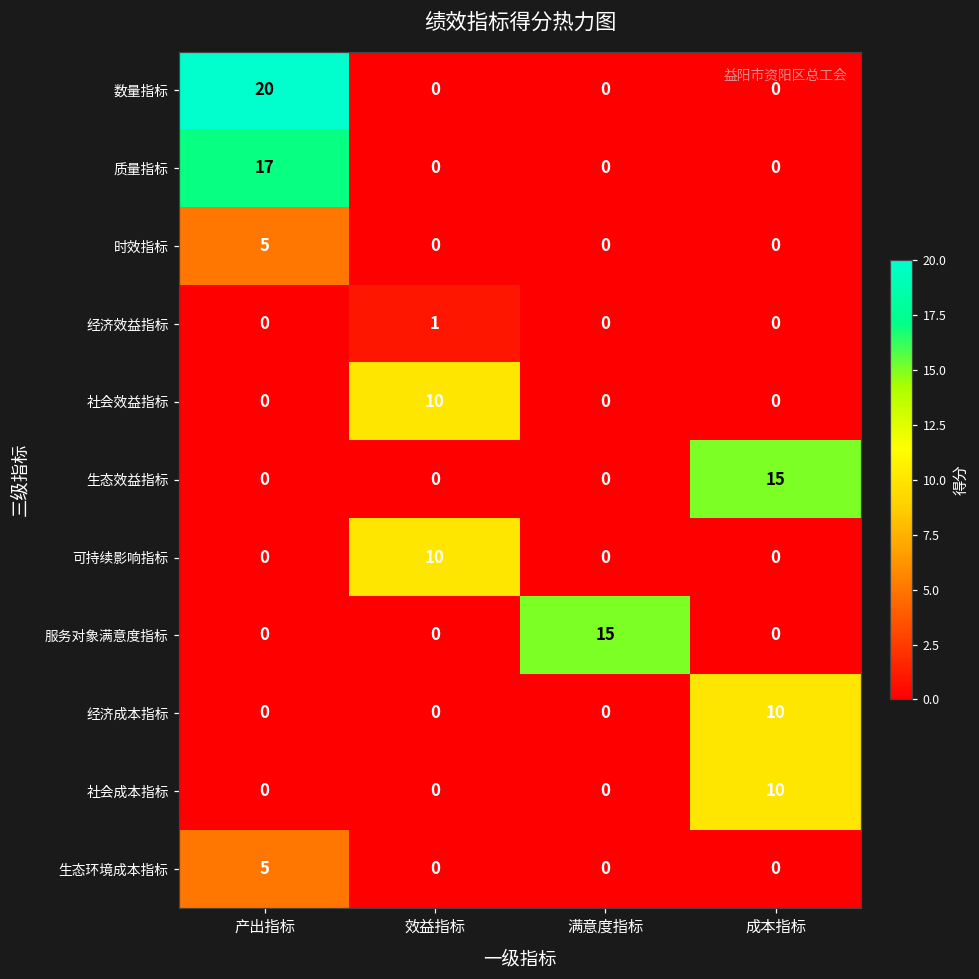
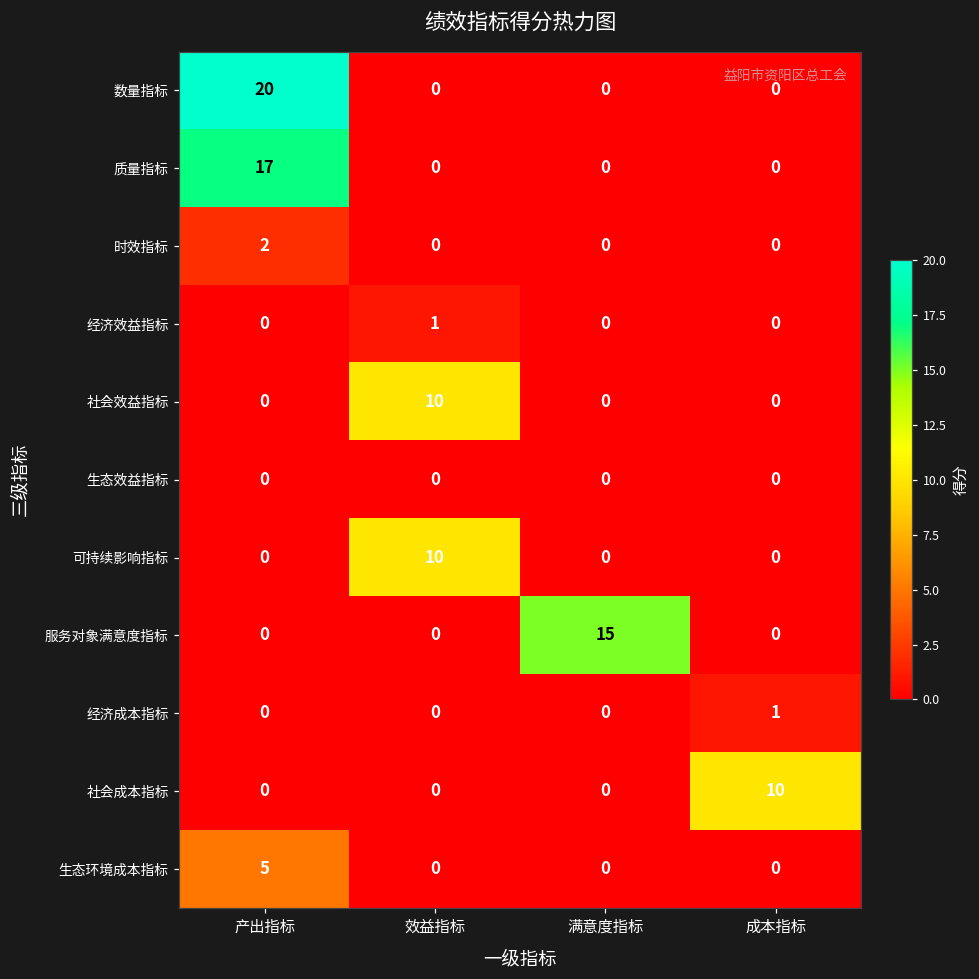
  {
    "数量指标": {
      "产出指标": 20,
      "效益指标": 0,
      "满意度指标": 0
    },
    "质量指标": {
      "产出指标": 17,
      "效益指标": 0,
      "满意度指标": 0,
      "成本指标": 0
    },
    "时效指标": {
-     "产出指标": 5,
+     "产出指标": 2,
      "效益指标": 0,
      "满意度指标": 0,
      "成本指标": 0
    },
    "经济效益指标": {
      "产出指标": 0,
      "效益指标": 1,
      "满意度指标": 0,
      "成本指标": 0
    },
    "社会效益指标": {
      "产出指标": 0,
      "效益指标": 10,
      "满意度指标": 0,
      "成本指标": 0
    },
    "生态效益指标": {
      "产出指标": 0,
      "效益指标": 0,
      "满意度指标": 0,
-     "成本指标": 15
+     "成本指标": 0
    },
    "可持续影响指标": {
      "产出指标": 0,
      "效益指标": 10,
      "满意度指标": 0,
      "成本指标": 0
    },
    "服务对象满意度指标": {
      "产出指标": 0,
      "效益指标": 0,
      "满意度指标": 15,
      "成本指标": 0
    },
    "经济成本指标": {
      "产出指标": 0,
      "效益指标": 0,
      "满意度指标": 0,
-     "成本指标": 10
+     "成本指标": 1
    },
    "社会成本指标": {
      "产出指标": 0,
      "效益指标": 0,
      "满意度指标": 0,
      "成本指标": 10
    },
    "生态环境成本指标": {
      "产出指标": 5,
      "效益指标": 0,
      "满意度指标": 0,
      "成本指标": 0
    }
  }
